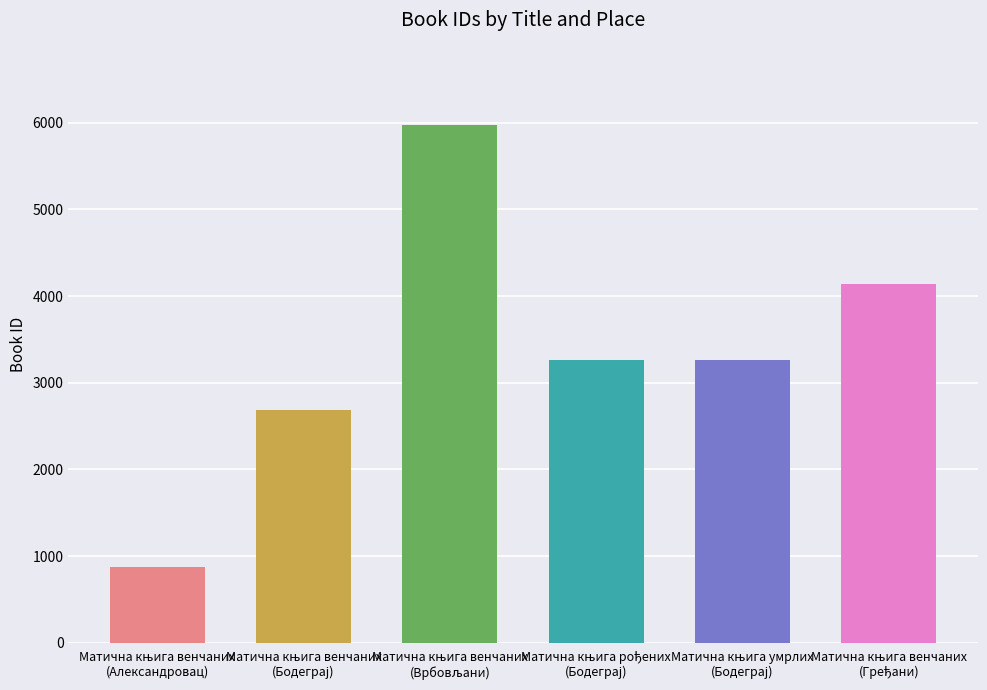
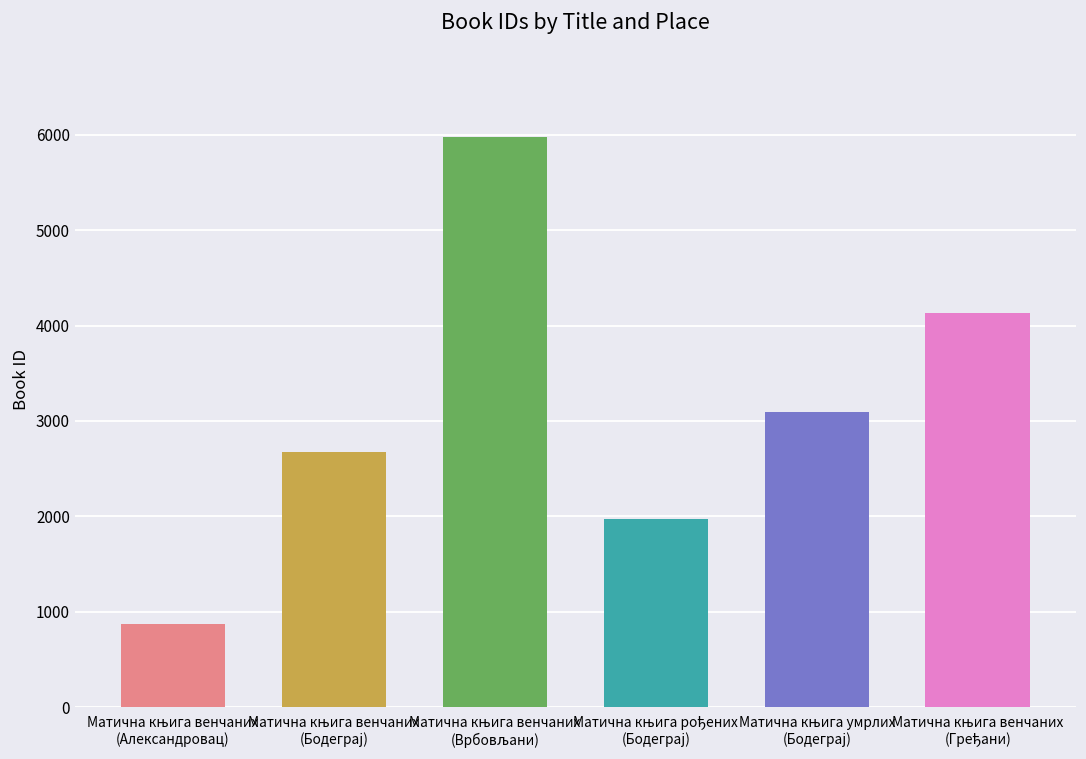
  {
    "Матична књига венчаних (Александровац)": 900,
    "Матична књига венчаних (Бодеграј)": 2700,
    "Матична књига венчаних (Врбовљани)": 6000,
-   "Матична књига рођених (Бодеграј)": 3300,
-   "Матична књига умрлих (Бодеграј)": 3300,
+   "Матична књига рођених (Бодеграј)": 2000,
+   "Матична књига умрлих (Бодеграј)": 3100,
    "Матична књига венчаних (Гређани)": 4100
  }
